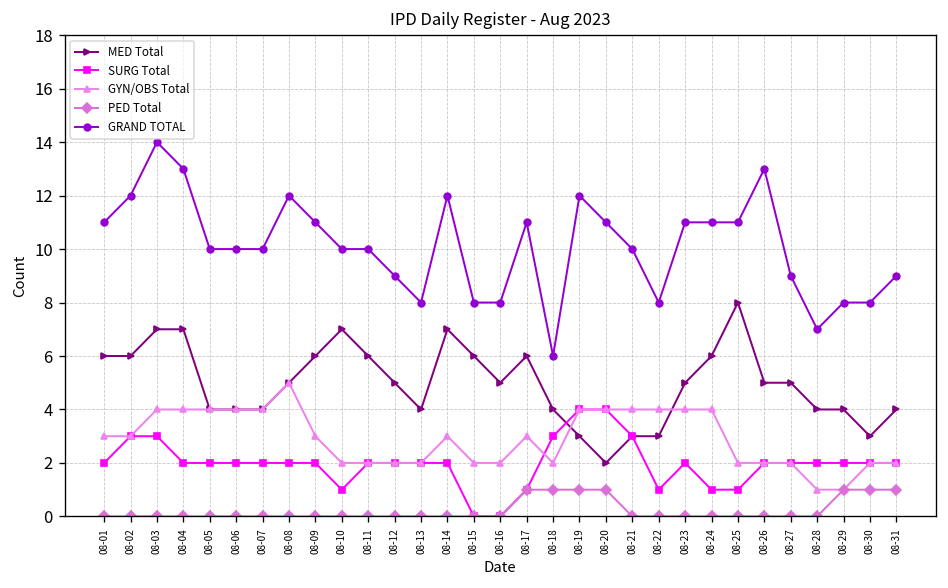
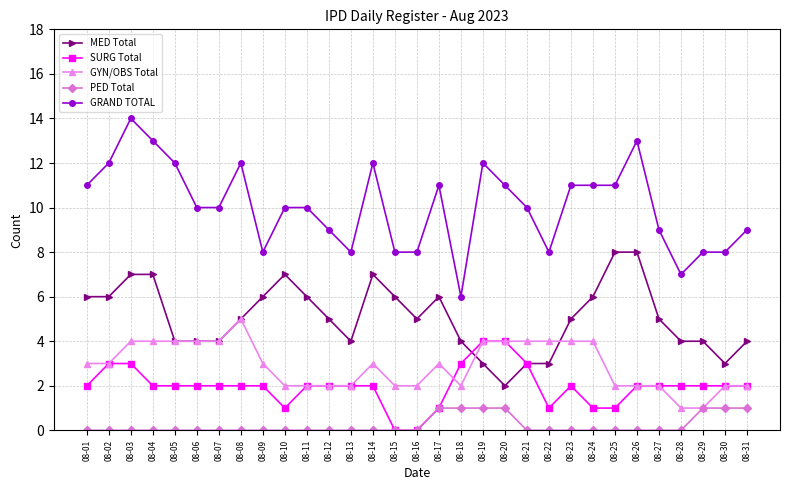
  {
    "MED Total": {
      "08-01": 6,
      "08-02": 6,
      "08-03": 7,
      "08-04": 7,
      "08-09": 6,
      "08-10": 7,
      "08-11": 6,
      "08-12": 5,
      "08-13": 4,
      "08-14": 7,
      "08-15": 6,
      "08-16": 5,
      "08-17": 6,
      "08-18": 4,
      "08-19": 3,
      "08-20": 2,
      "08-22": 3,
      "08-23": 5,
      "08-24": 6,
      "08-25": 8,
-     "08-26": 5,
+     "08-26": 8,
      "08-27": 5,
      "08-28": 4,
      "08-29": 4,
      "08-30": 3,
      "08-31": 4
    },
    "SURG Total": {
      "08-01": 2,
      "08-03": 3,
      "08-04": 2,
      "08-05": 2,
      "08-06": 2,
      "08-07": 2,
      "08-08": 2,
      "08-09": 2,
      "08-10": 1,
      "08-14": 2,
      "08-18": 3,
      "08-22": 1,
      "08-23": 2,
      "08-24": 1,
      "08-25": 1,
      "08-28": 2,
      "08-29": 2
    },
    "GRAND TOTAL": {
      "08-01": 11,
      "08-02": 12,
      "08-03": 14,
      "08-04": 13,
-     "08-05": 10,
+     "08-05": 12,
      "08-06": 10,
      "08-07": 10,
      "08-08": 12,
-     "08-09": 11,
+     "08-09": 8,
      "08-10": 10,
      "08-11": 10,
      "08-12": 9,
      "08-13": 8,
      "08-14": 12,
      "08-15": 8,
      "08-16": 8,
      "08-17": 11,
      "08-18": 6,
      "08-19": 12,
      "08-20": 11,
      "08-21": 10,
      "08-22": 8,
      "08-23": 11,
      "08-24": 11,
      "08-25": 11,
      "08-26": 13,
      "08-27": 9,
      "08-28": 7,
      "08-29": 8,
      "08-30": 8,
      "08-31": 9
    }
  }
